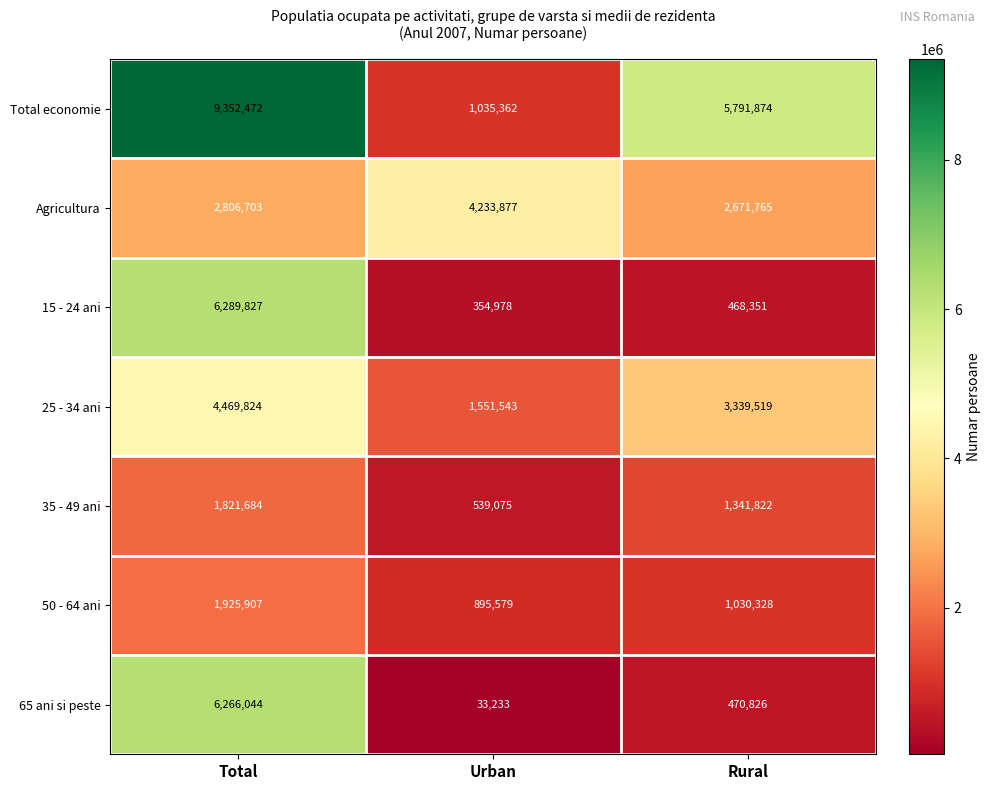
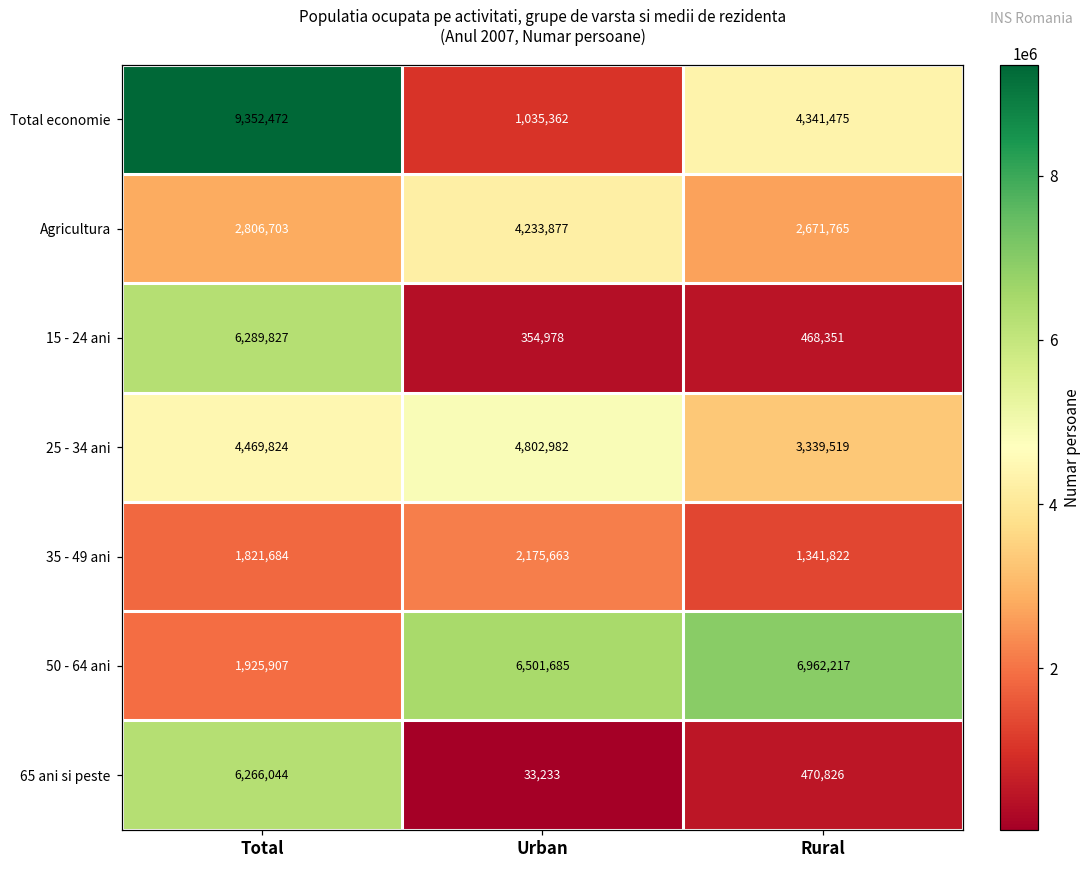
  {
    "Total economie": {
      "Total": "9,352,472",
      "Urban": "1,035,362",
-     "Rural": "5,791,874"
+     "Rural": "4,341,475"
    },
    "Agricultura": {
      "Total": "2,806,703",
      "Urban": "4,233,877",
      "Rural": "2,671,765"
    },
    "15 - 24 ani": {
      "Total": "6,289,827",
      "Urban": "354,978",
      "Rural": "468,351"
    },
    "25 - 34 ani": {
      "Total": "4,469,824",
-     "Urban": "1,551,543",
+     "Urban": "4,802,982",
      "Rural": "3,339,519"
    },
    "35 - 49 ani": {
      "Total": "1,821,684",
-     "Urban": "539,075",
+     "Urban": "2,175,663",
      "Rural": "1,341,822"
    },
    "50 - 64 ani": {
      "Total": "1,925,907",
-     "Urban": "895,579",
-     "Rural": "1,030,328"
+     "Urban": "6,501,685",
+     "Rural": "6,962,217"
    },
    "65 ani si peste": {
      "Total": "6,266,044",
      "Urban": "33,233",
      "Rural": "470,826"
    }
  }
